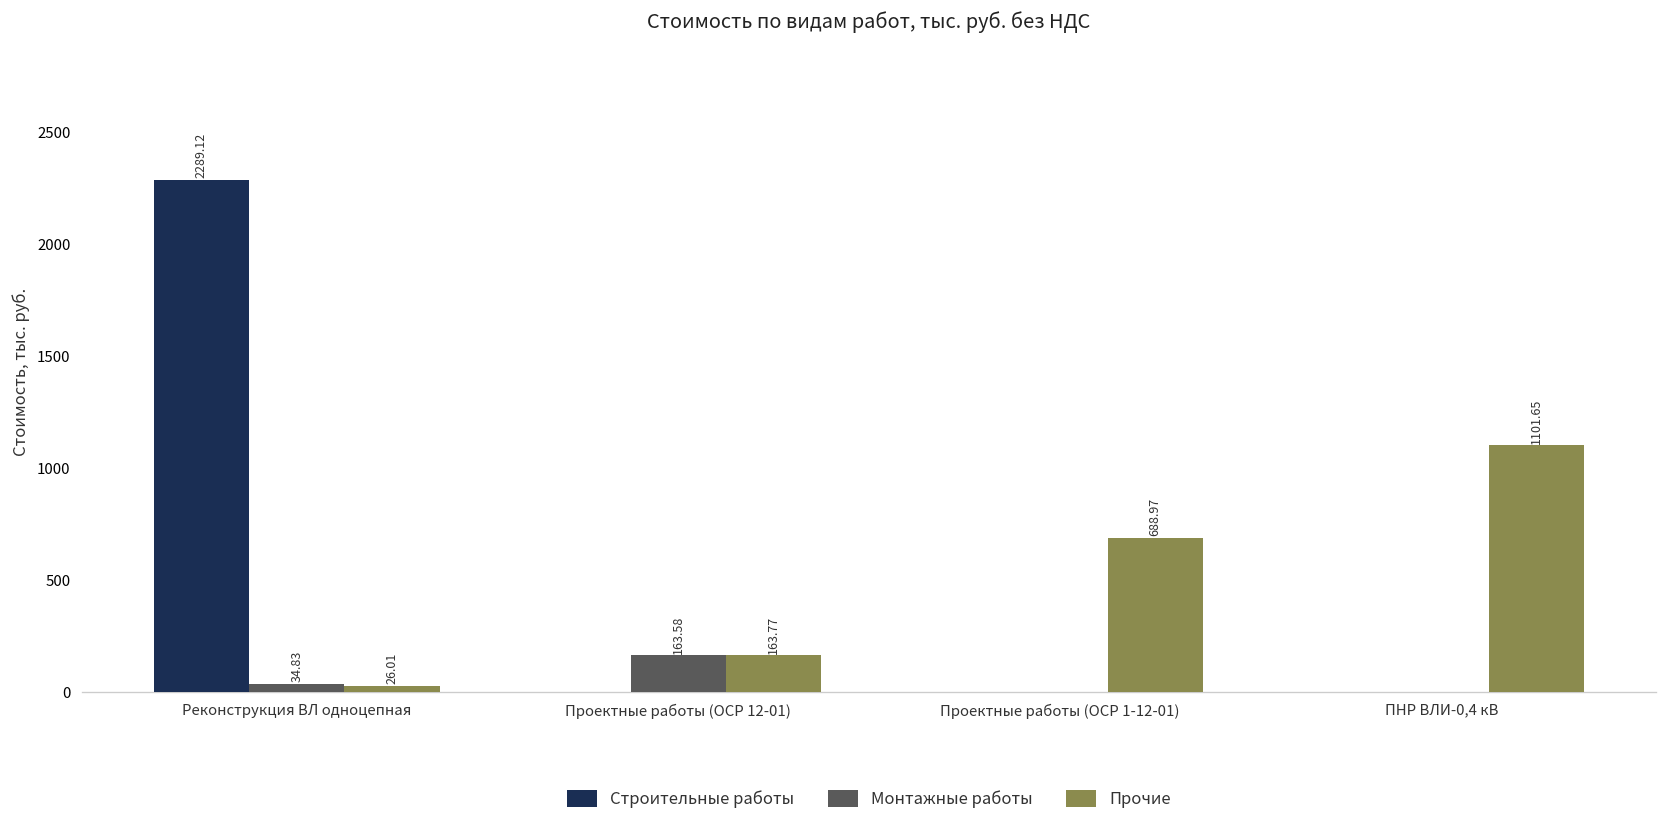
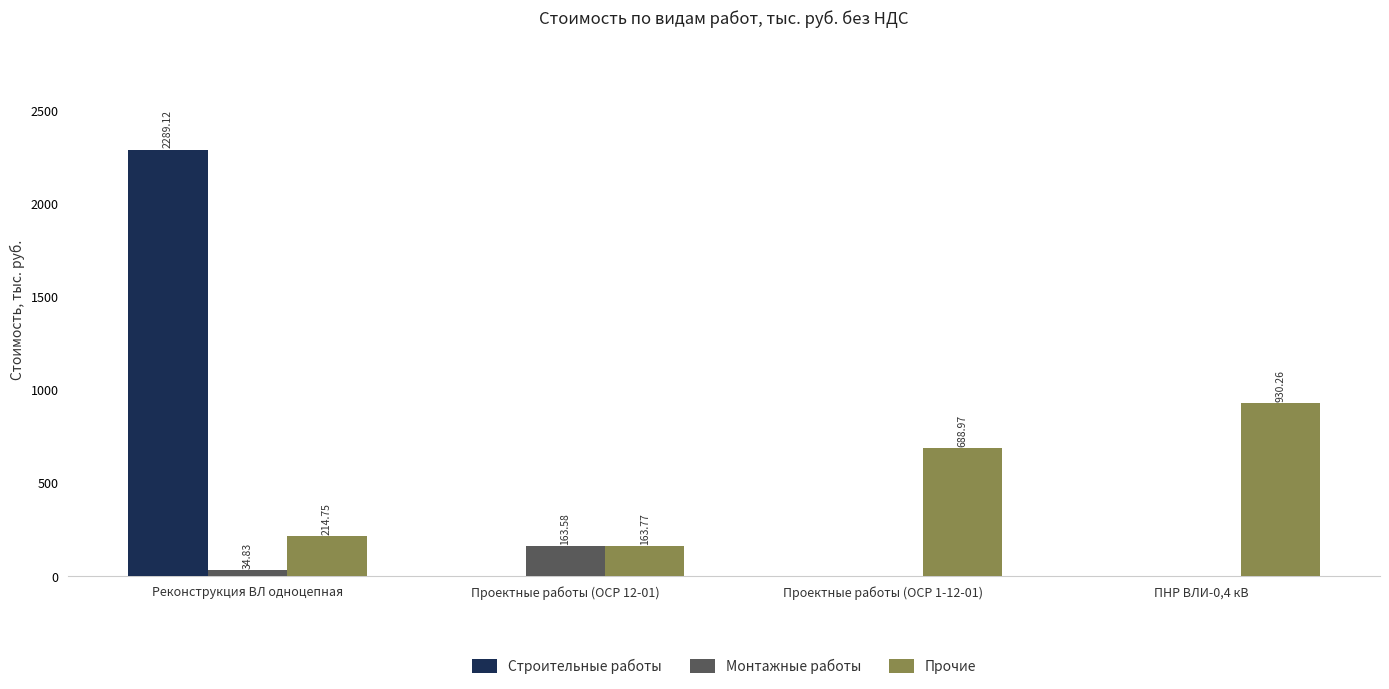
  {
    "Строительные работы": {
      "Реконструкция ВЛ одноцепная": 2289.12
    },
    "Монтажные работы": {
      "Реконструкция ВЛ одноцепная": 34.83,
      "Проектные работы (ОСР 12-01)": 163.58
    },
    "Прочие": {
-     "Реконструкция ВЛ одноцепная": 26.01,
+     "Реконструкция ВЛ одноцепная": 214.75,
      "Проектные работы (ОСР 12-01)": 163.77,
      "Проектные работы (ОСР 1-12-01)": 688.97,
-     "ПНР ВЛИ-0,4 кВ": 1101.65
+     "ПНР ВЛИ-0,4 кВ": 930.26
    }
  }
